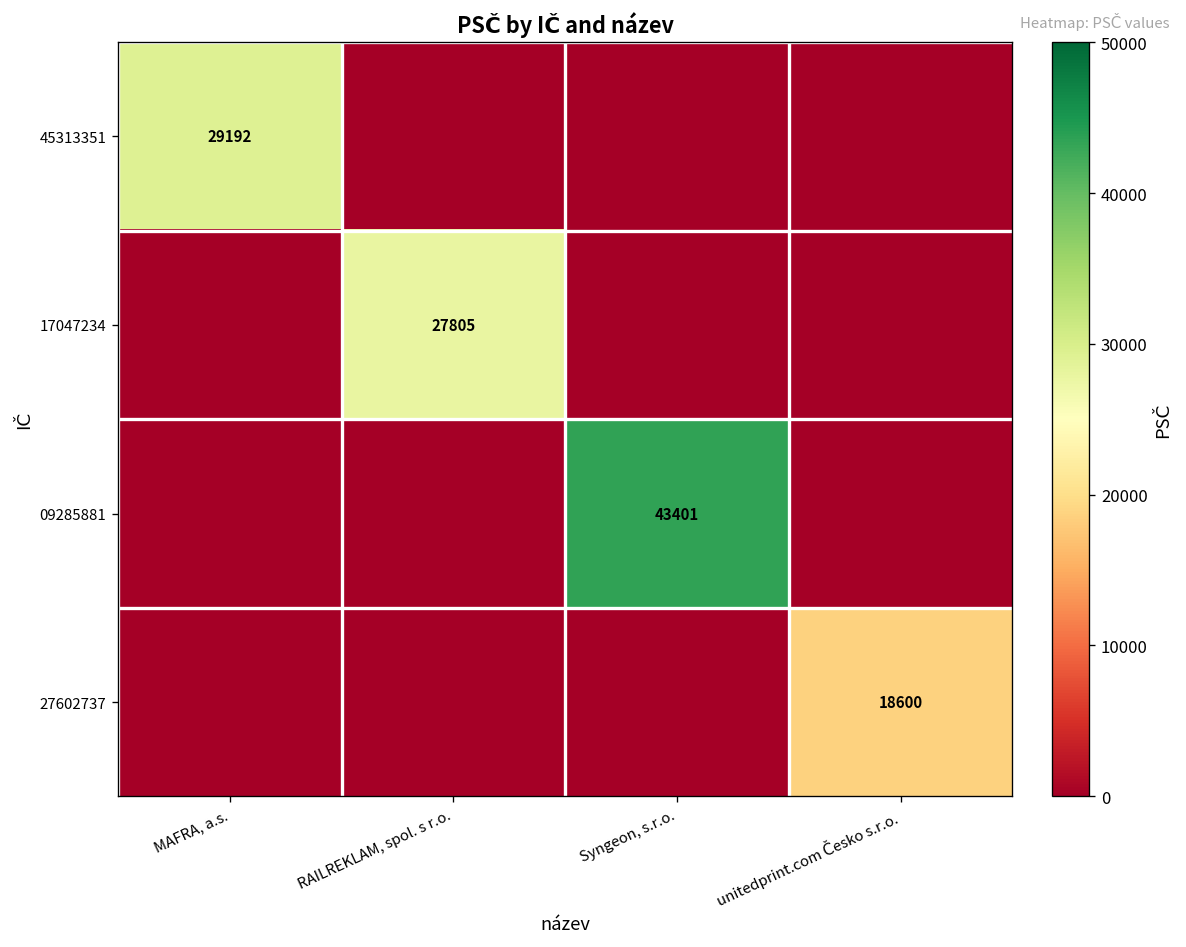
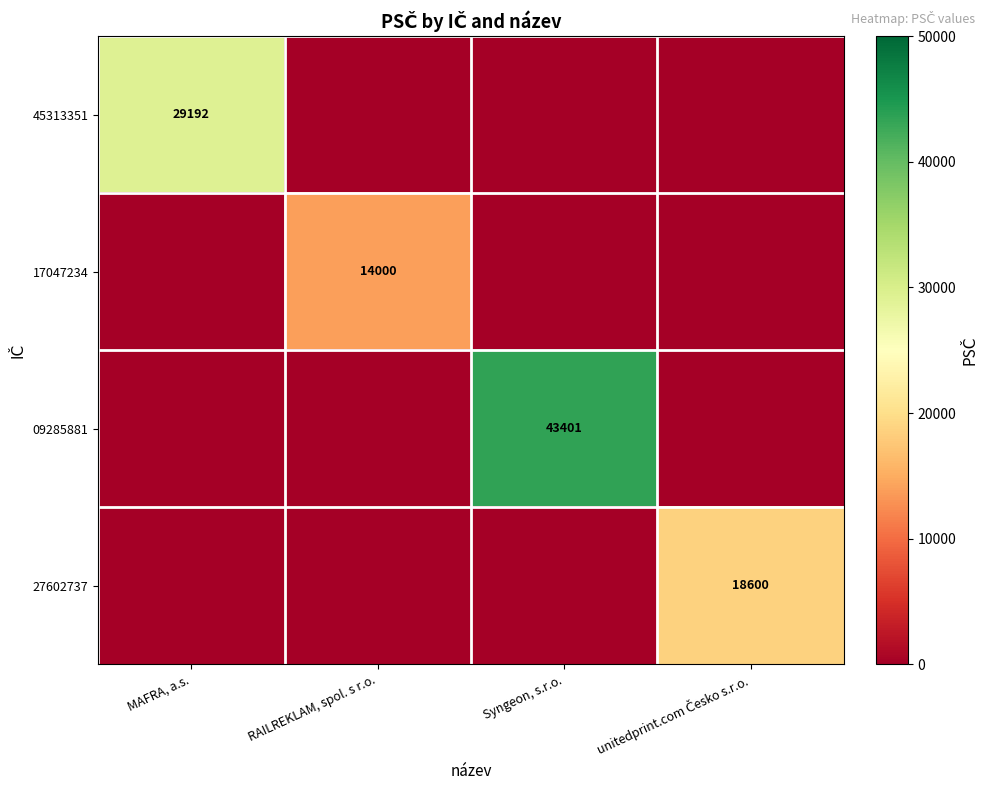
  {
    "45313351": {
      "MAFRA, a.s.": 29192
    },
    "17047234": {
-     "RAILREKLAM, spol. s r.o.": 27805
+     "RAILREKLAM, spol. s r.o.": 14000
    },
    "09285881": {
      "Syngeon, s.r.o.": 43401
    },
    "27602737": {
      "unitedprint.com Česko s.r.o.": 18600
    }
  }
